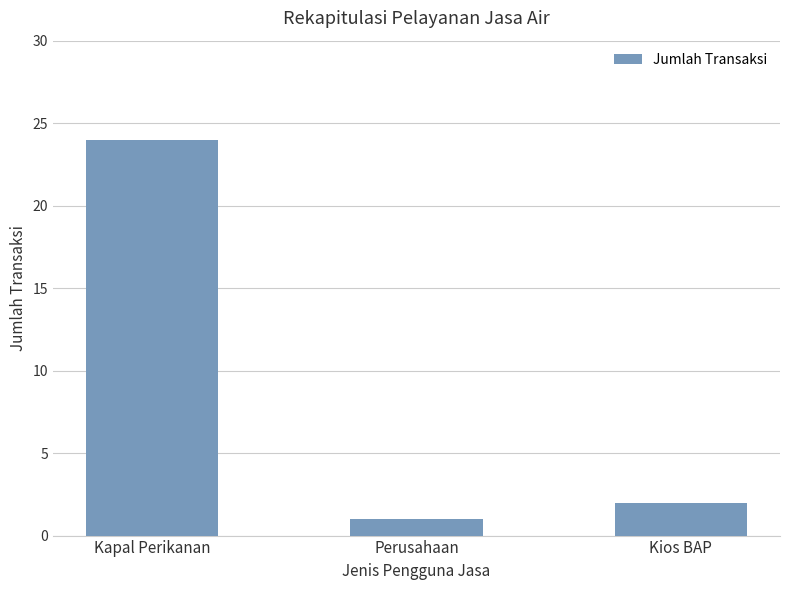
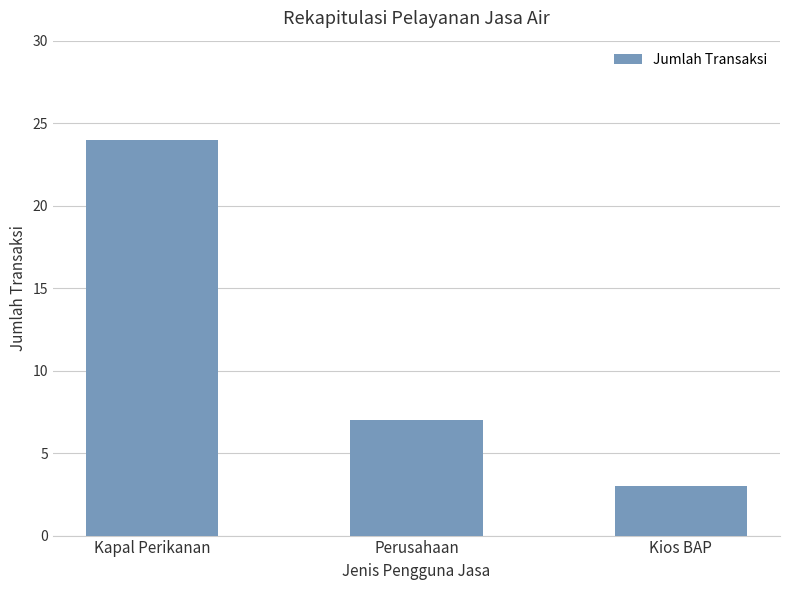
  {
    "Kapal Perikanan": 24,
-   "Perusahaan": 1,
-   "Kios BAP": 2
+   "Perusahaan": 7,
+   "Kios BAP": 3
  }
